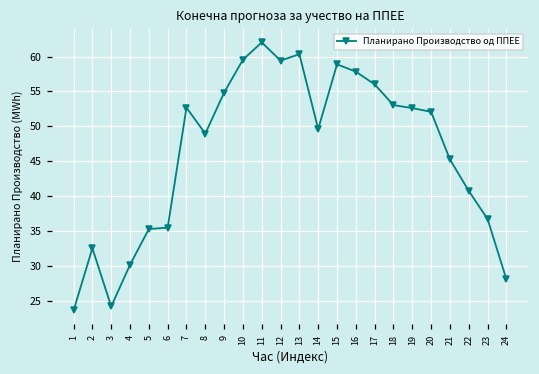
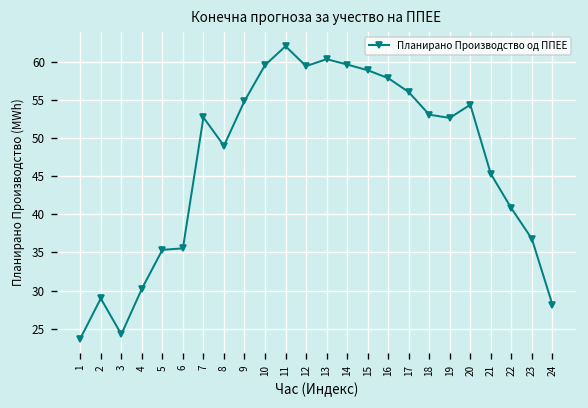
  {
    "1": 24,
-   "2": 33,
+   "2": 29,
    "3": 24,
    "4": 30,
    "5": 35,
    "6": 36,
    "7": 53,
    "8": 49,
    "9": 55,
    "10": 60,
    "11": 62,
    "12": 59,
    "13": 60,
-   "14": 50,
+   "14": 60,
    "15": 59,
    "16": 58,
    "17": 56,
    "18": 53,
    "19": 53,
-   "20": 52,
+   "20": 54,
    "21": 45,
    "22": 41,
    "23": 37,
    "24": 28
  }
